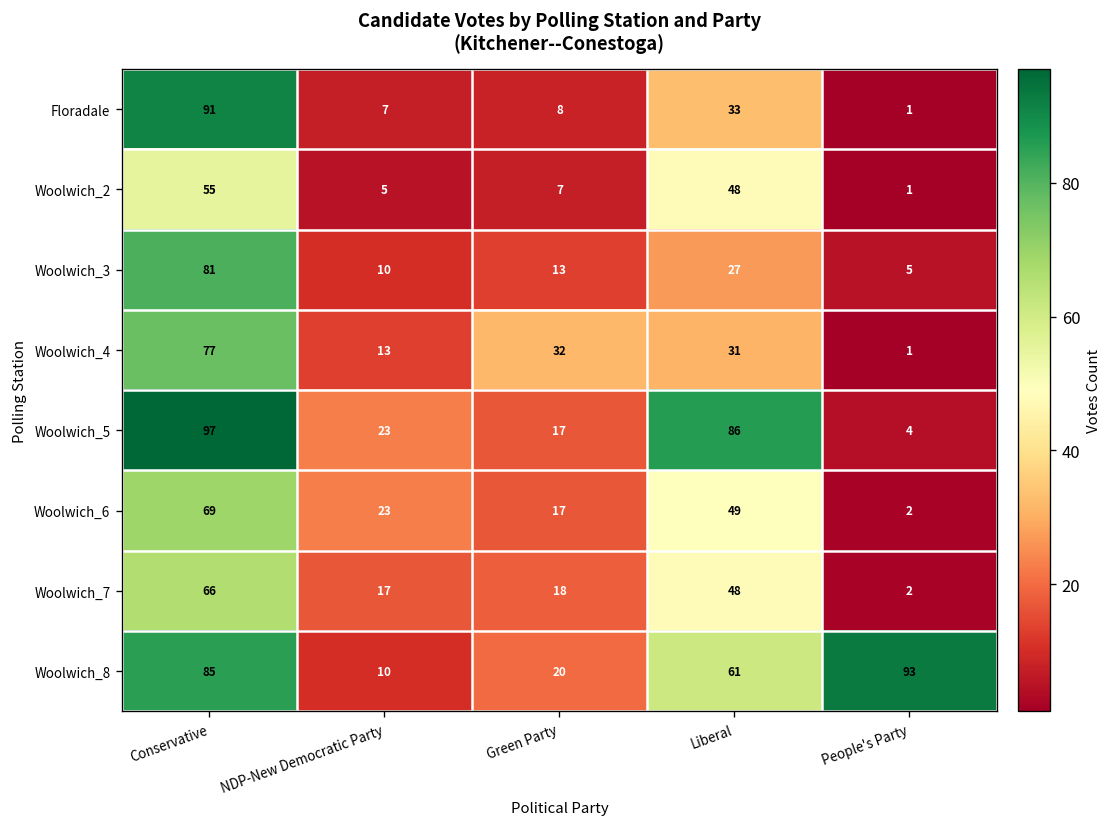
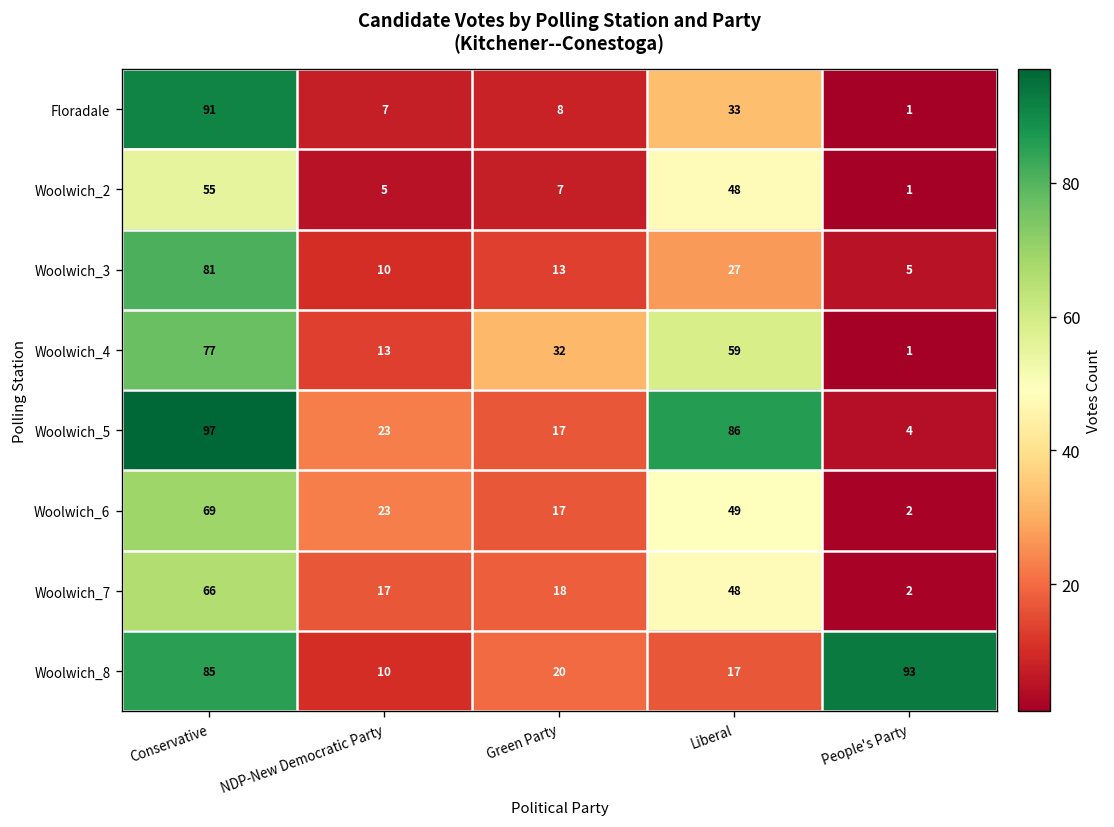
  {
    "Floradale": {
      "Conservative": 91,
      "NDP-New Democratic Party": 7,
      "Green Party": 8,
      "Liberal": 33,
      "People's Party": 1
    },
    "Woolwich_2": {
      "Conservative": 55,
      "NDP-New Democratic Party": 5,
      "Green Party": 7,
      "Liberal": 48,
      "People's Party": 1
    },
    "Woolwich_3": {
      "Conservative": 81,
      "NDP-New Democratic Party": 10,
      "Green Party": 13,
      "Liberal": 27,
      "People's Party": 5
    },
    "Woolwich_4": {
      "Conservative": 77,
      "NDP-New Democratic Party": 13,
      "Green Party": 32,
-     "Liberal": 31,
+     "Liberal": 59,
      "People's Party": 1
    },
    "Woolwich_5": {
      "Conservative": 97,
      "NDP-New Democratic Party": 23,
      "Green Party": 17,
      "Liberal": 86,
      "People's Party": 4
    },
    "Woolwich_6": {
      "Conservative": 69,
      "NDP-New Democratic Party": 23,
      "Green Party": 17,
      "Liberal": 49,
      "People's Party": 2
    },
    "Woolwich_7": {
      "Conservative": 66,
      "NDP-New Democratic Party": 17,
      "Green Party": 18,
      "Liberal": 48,
      "People's Party": 2
    },
    "Woolwich_8": {
      "Conservative": 85,
      "NDP-New Democratic Party": 10,
      "Green Party": 20,
-     "Liberal": 61,
+     "Liberal": 17,
      "People's Party": 93
    }
  }
